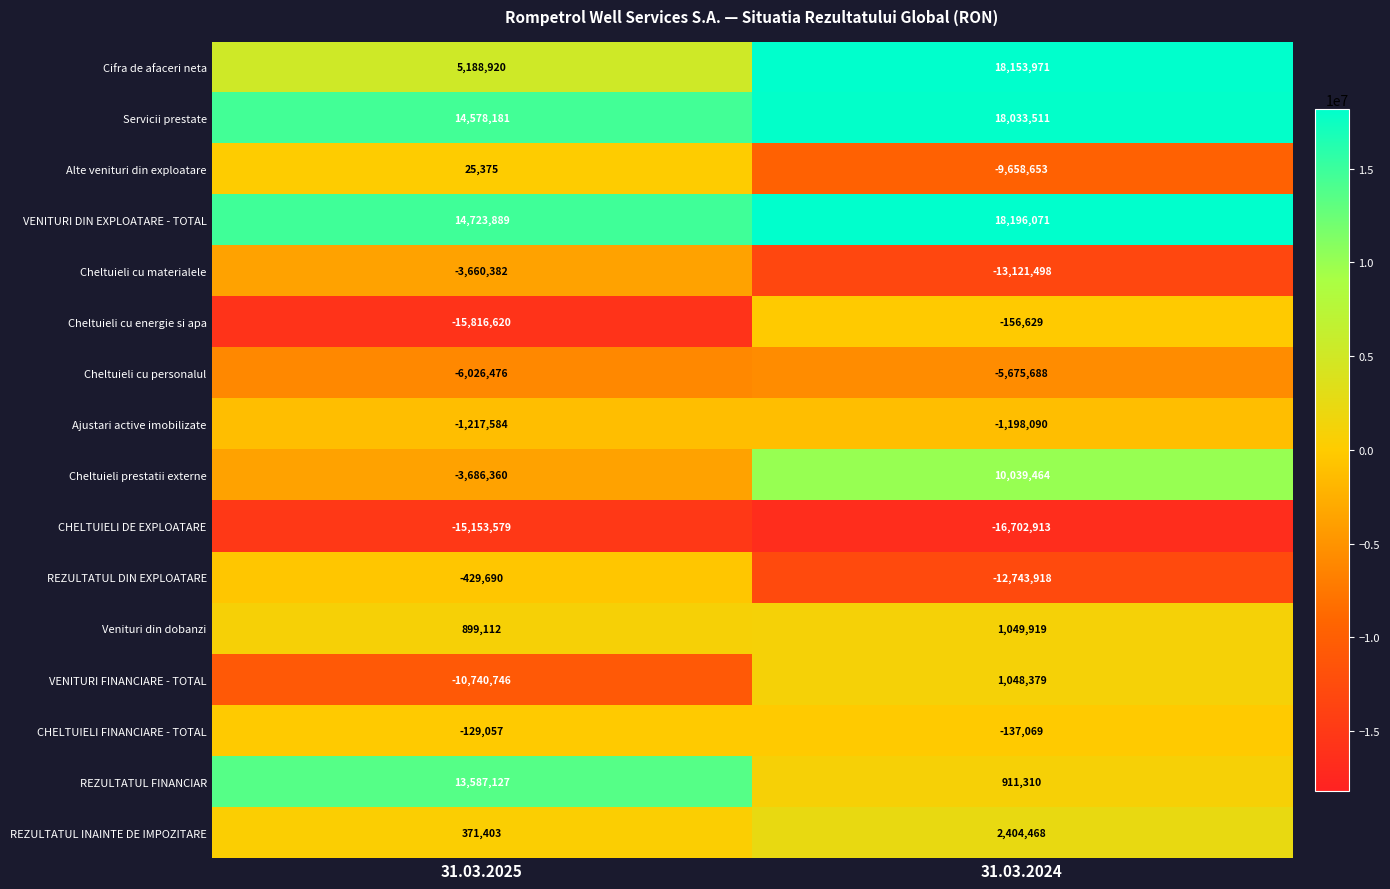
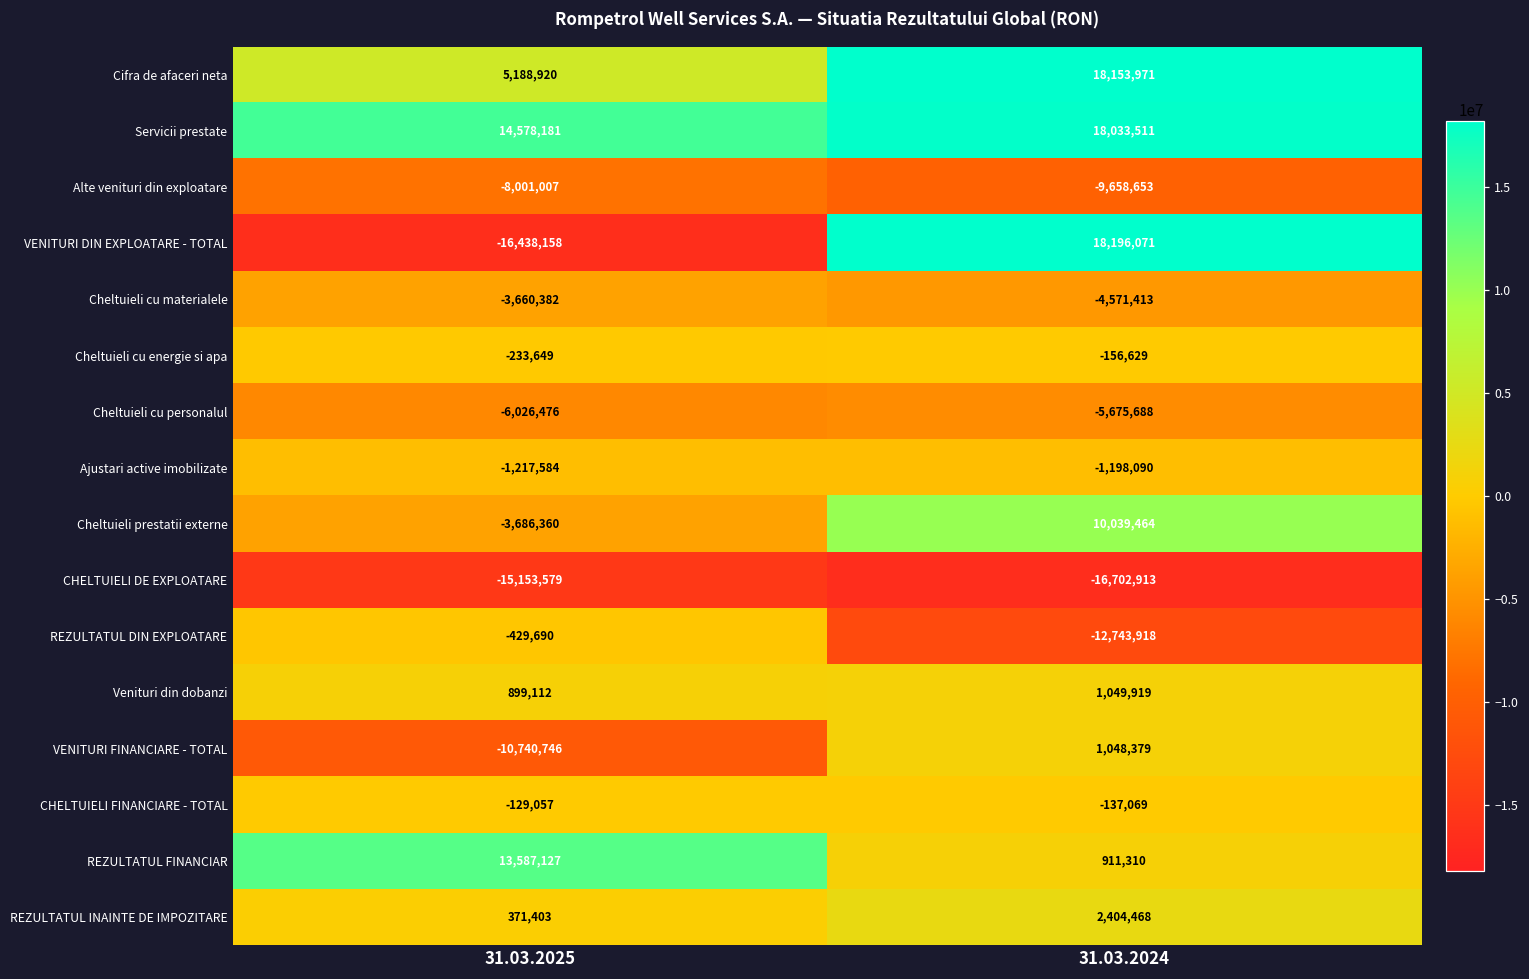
  {
    "Cifra de afaceri neta": {
      "31.03.2025": "5,188,920",
      "31.03.2024": "18,153,971"
    },
    "Servicii prestate": {
      "31.03.2025": "14,578,181",
      "31.03.2024": "18,033,511"
    },
    "Alte venituri din exploatare": {
-     "31.03.2025": "25,375",
+     "31.03.2025": "-8,001,007",
      "31.03.2024": "-9,658,653"
    },
    "VENITURI DIN EXPLOATARE - TOTAL": {
-     "31.03.2025": "14,723,889",
+     "31.03.2025": "-16,438,158",
      "31.03.2024": "18,196,071"
    },
    "Cheltuieli cu materialele": {
      "31.03.2025": "-3,660,382",
-     "31.03.2024": "-13,121,498"
+     "31.03.2024": "-4,571,413"
    },
    "Cheltuieli cu energie si apa": {
-     "31.03.2025": "-15,816,620",
+     "31.03.2025": "-233,649",
      "31.03.2024": "-156,629"
    },
    "Cheltuieli cu personalul": {
      "31.03.2025": "-6,026,476",
      "31.03.2024": "-5,675,688"
    },
    "Ajustari active imobilizate": {
      "31.03.2025": "-1,217,584",
      "31.03.2024": "-1,198,090"
    },
    "Cheltuieli prestatii externe": {
      "31.03.2025": "-3,686,360",
      "31.03.2024": "10,039,464"
    },
    "CHELTUIELI DE EXPLOATARE": {
      "31.03.2025": "-15,153,579",
      "31.03.2024": "-16,702,913"
    },
    "REZULTATUL DIN EXPLOATARE": {
      "31.03.2025": "-429,690",
      "31.03.2024": "-12,743,918"
    },
    "Venituri din dobanzi": {
      "31.03.2025": "899,112",
      "31.03.2024": "1,049,919"
    },
    "VENITURI FINANCIARE - TOTAL": {
      "31.03.2025": "-10,740,746",
      "31.03.2024": "1,048,379"
    },
    "CHELTUIELI FINANCIARE - TOTAL": {
      "31.03.2025": "-129,057",
      "31.03.2024": "-137,069"
    },
    "REZULTATUL FINANCIAR": {
      "31.03.2025": "13,587,127",
      "31.03.2024": "911,310"
    },
    "REZULTATUL INAINTE DE IMPOZITARE": {
      "31.03.2025": "371,403",
      "31.03.2024": "2,404,468"
    }
  }
